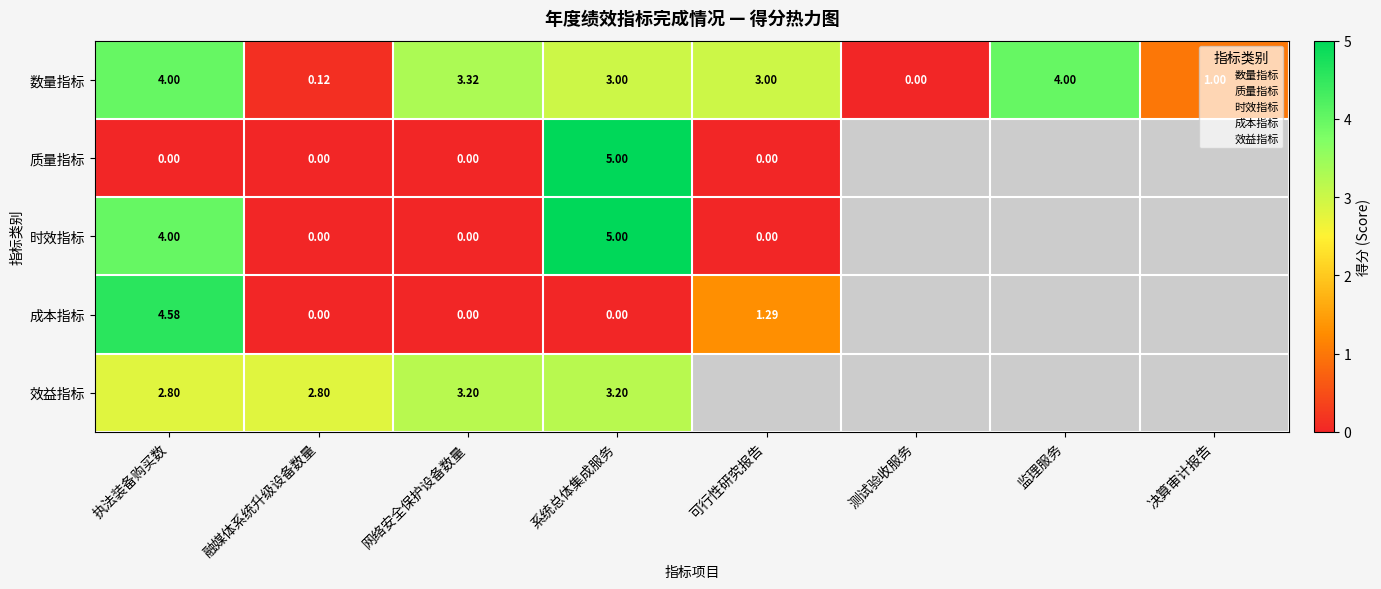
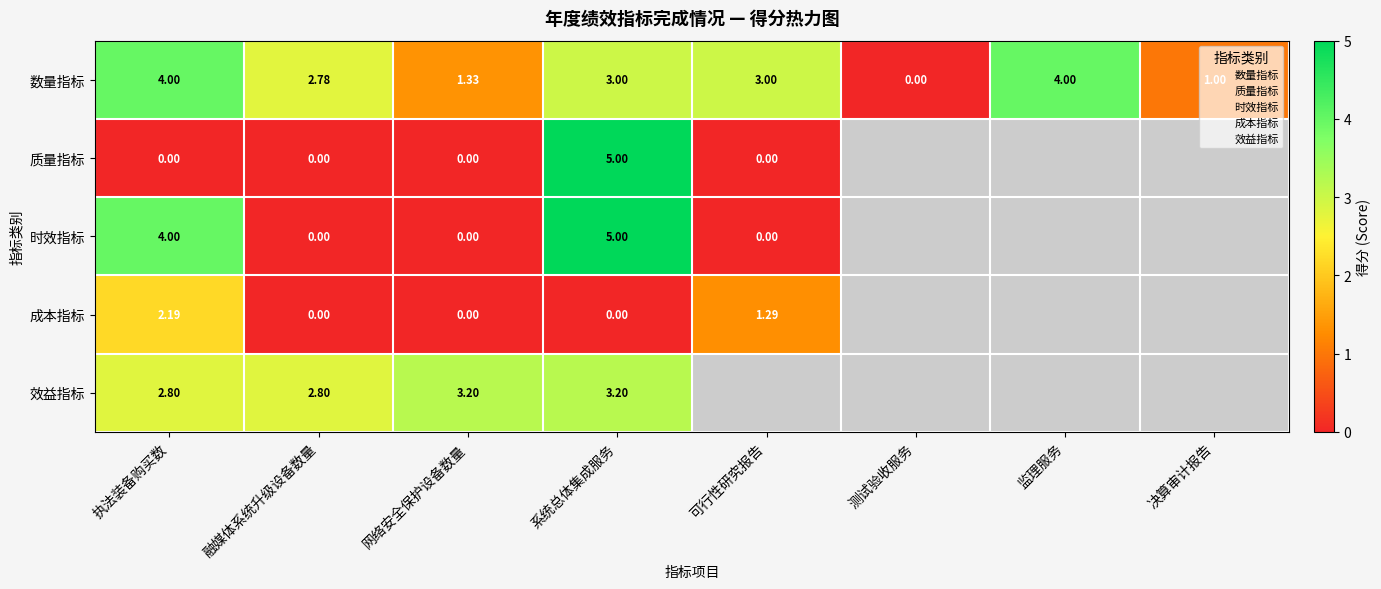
  {
    "数量指标": {
      "执法装备购买数": 4.00,
-     "融媒体系统升级设备数量": 0.12,
-     "网络安全保护设备数量": 3.32,
+     "融媒体系统升级设备数量": 2.78,
+     "网络安全保护设备数量": 1.33,
      "系统总体集成服务": 3.00,
      "可行性研究报告": 3.00,
      "测试验收服务": 0.00,
      "监理服务": 4.00
    },
    "质量指标": {
      "执法装备购买数": 0.00,
      "融媒体系统升级设备数量": 0.00,
      "网络安全保护设备数量": 0.00,
      "系统总体集成服务": 5.00,
      "可行性研究报告": 0.00
    },
    "时效指标": {
      "执法装备购买数": 4.00,
      "融媒体系统升级设备数量": 0.00,
      "网络安全保护设备数量": 0.00,
      "系统总体集成服务": 5.00,
      "可行性研究报告": 0.00
    },
    "成本指标": {
-     "执法装备购买数": 4.58,
+     "执法装备购买数": 2.19,
      "融媒体系统升级设备数量": 0.00,
      "网络安全保护设备数量": 0.00,
      "系统总体集成服务": 0.00,
      "可行性研究报告": 1.29
    },
    "效益指标": {
      "执法装备购买数": 2.80,
      "融媒体系统升级设备数量": 2.80,
      "网络安全保护设备数量": 3.20,
      "系统总体集成服务": 3.20
    }
  }
